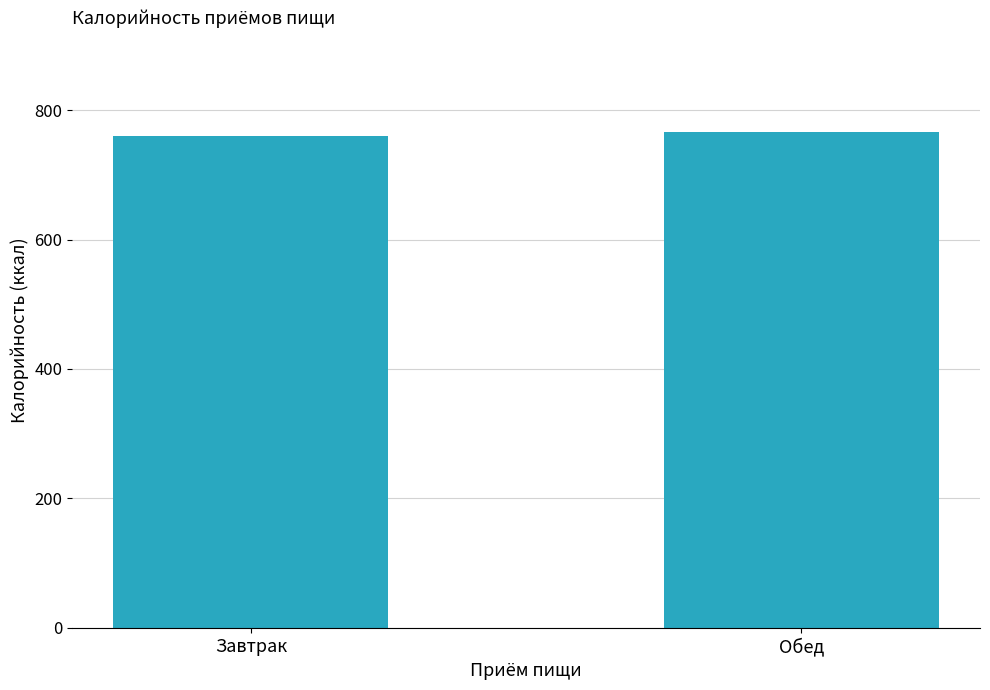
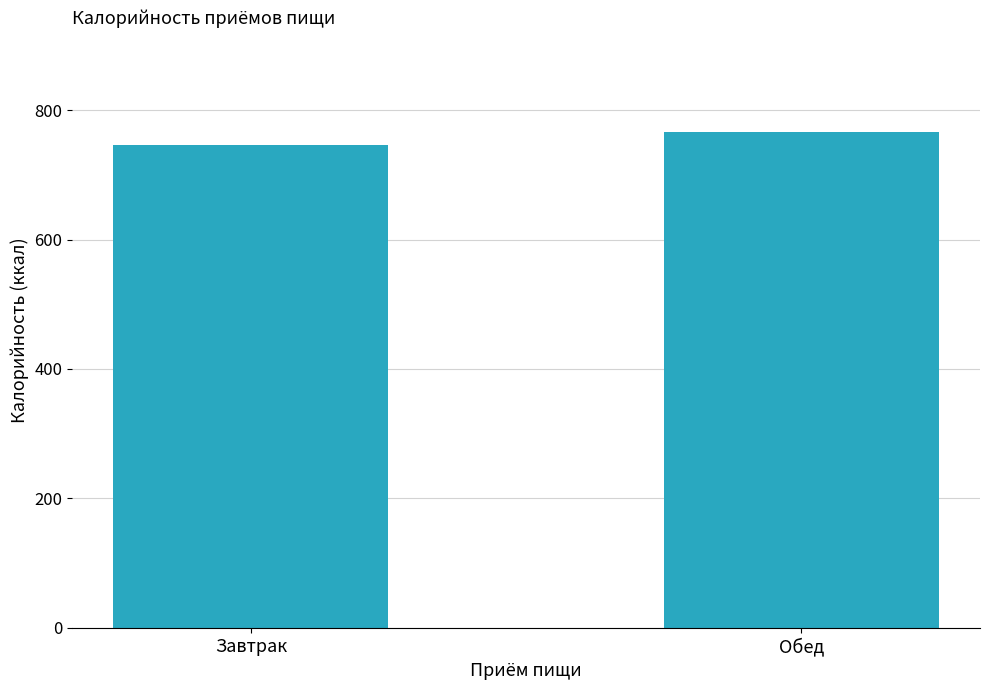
  {
-   "Завтрак": 760,
+   "Завтрак": 750,
    "Обед": 770
  }
